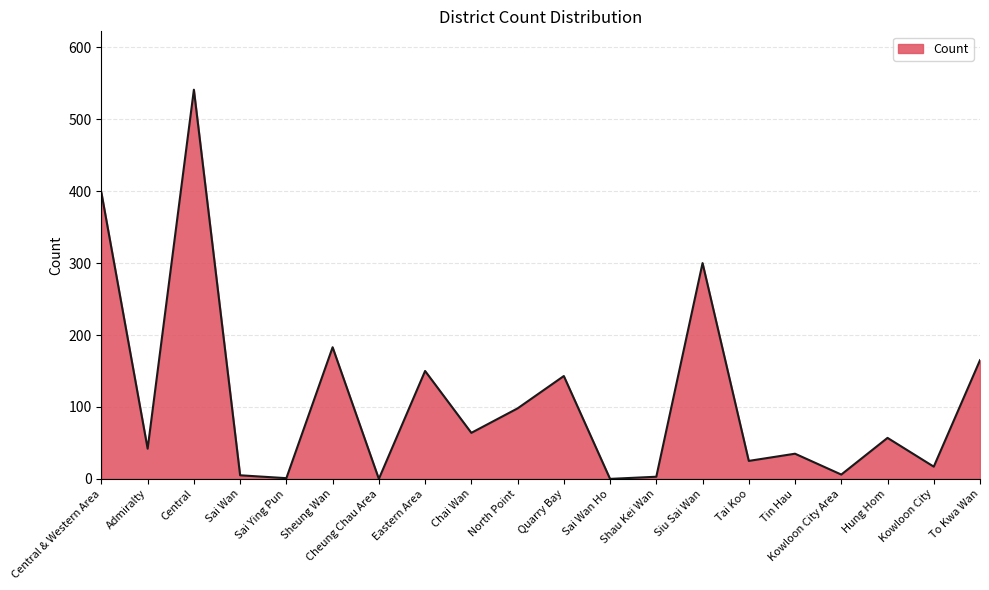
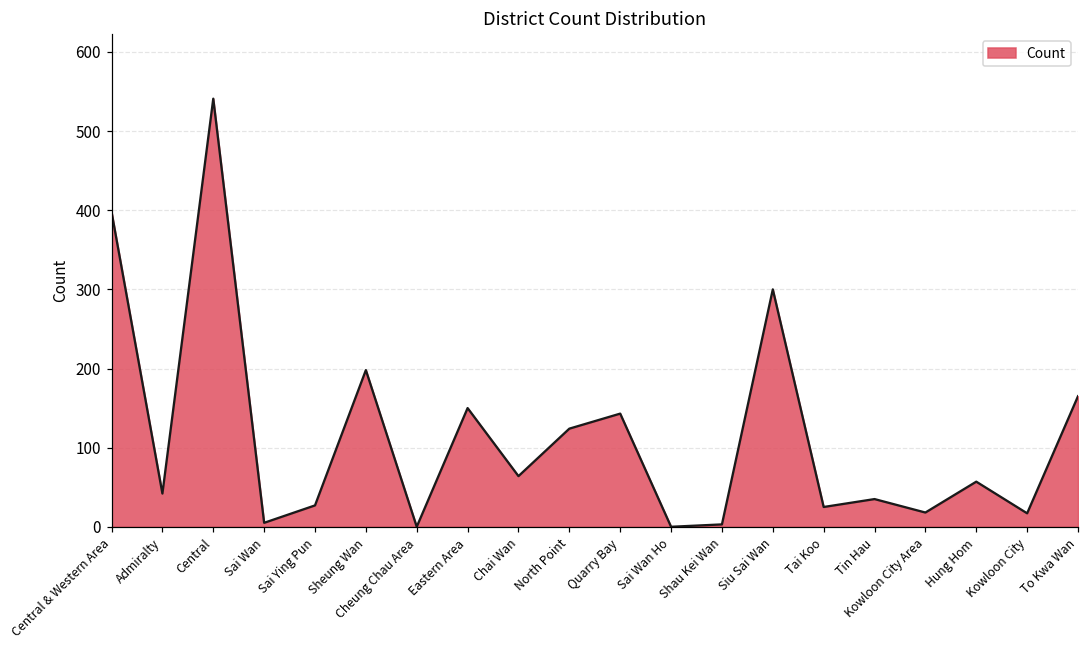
  {
    "Central & Western Area": 400,
    "Admiralty": 40,
    "Central": 540,
    "Sai Wan": 10,
-   "Sai Ying Pun": 0,
-   "Sheung Wan": 180,
+   "Sai Ying Pun": 30,
+   "Sheung Wan": 200,
    "Cheung Chau Area": 0,
    "Eastern Area": 150,
    "Chai Wan": 60,
-   "North Point": 100,
+   "North Point": 120,
    "Quarry Bay": 140,
    "Sai Wan Ho": 0,
    "Shau Kei Wan": 0,
    "Siu Sai Wan": 300,
    "Tai Koo": 30,
    "Tin Hau": 40,
-   "Kowloon City Area": 10,
+   "Kowloon City Area": 20,
    "Hung Hom": 60,
    "Kowloon City": 20,
    "To Kwa Wan": 170
  }
